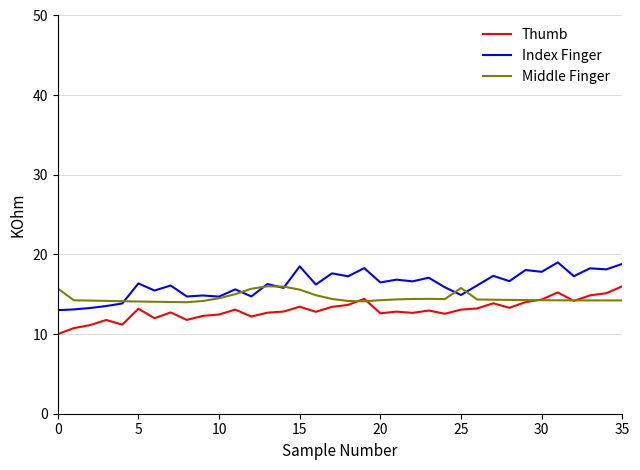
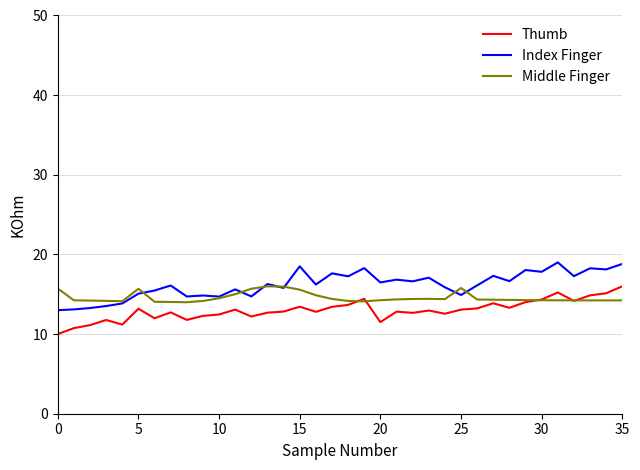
  {
    "Thumb": {
      "0": 10,
      "5": 13,
      "10": 12,
      "15": 13,
-     "20": 13,
+     "20": 11,
      "25": 13,
      "35": 16
    },
    "Index Finger": {
      "0": 13,
-     "5": 16,
+     "5": 15,
      "15": 19,
      "20": 16,
      "25": 15,
      "30": 18,
      "35": 19
    },
    "Middle Finger": {
      "0": 16,
-     "5": 14,
+     "5": 16,
      "15": 16,
      "20": 14,
      "25": 16,
      "35": 14
    }
  }
